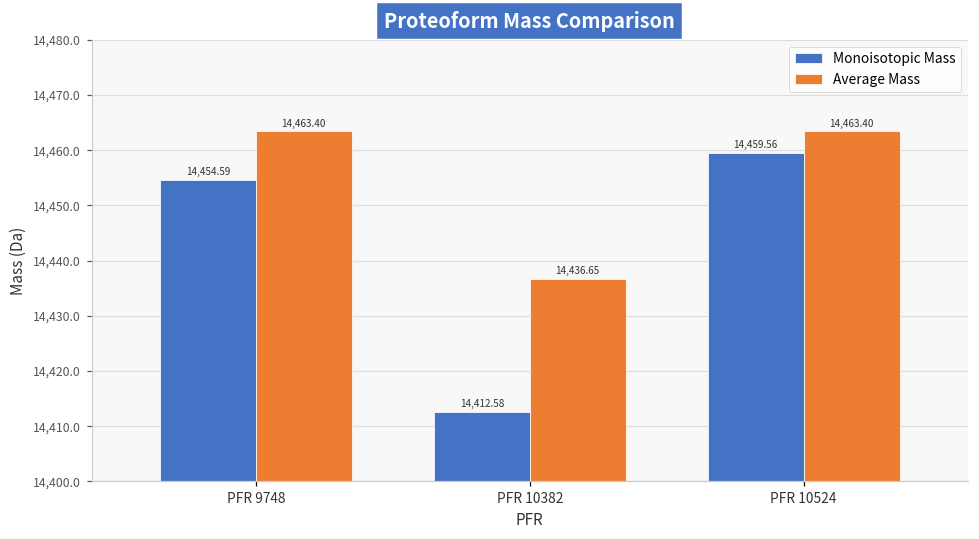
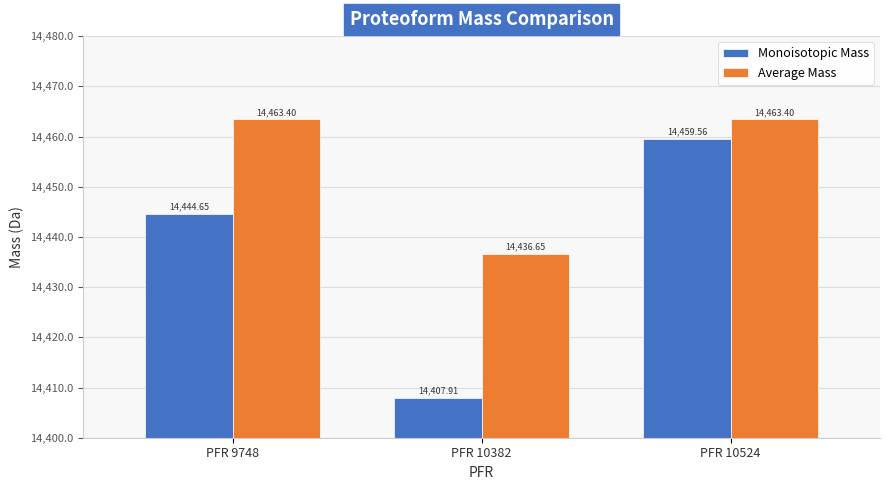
  {
    "Monoisotopic Mass": {
-     "PFR 9748": "14,454.59",
-     "PFR 10382": "14,412.58",
+     "PFR 9748": "14,444.65",
+     "PFR 10382": "14,407.91",
      "PFR 10524": "14,459.56"
    },
    "Average Mass": {
      "PFR 9748": "14,463.40",
      "PFR 10382": "14,436.65",
      "PFR 10524": "14,463.40"
    }
  }
